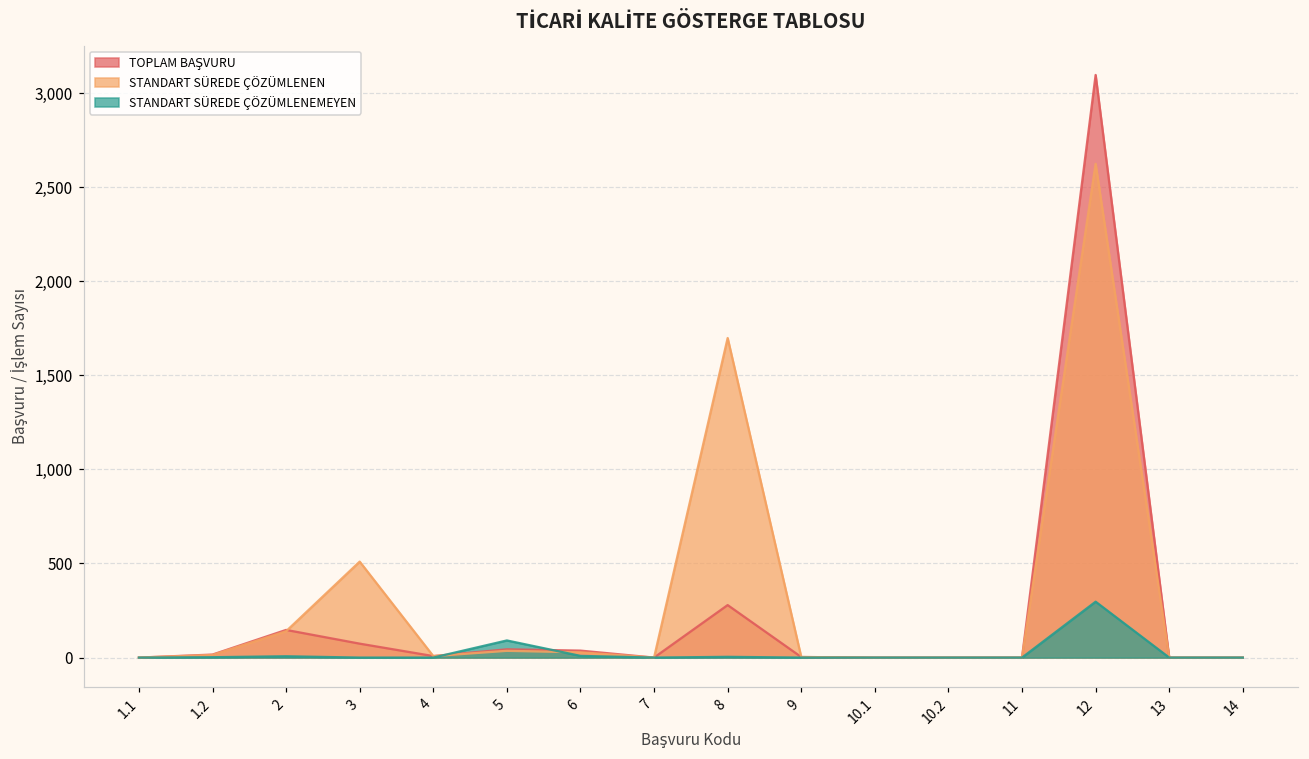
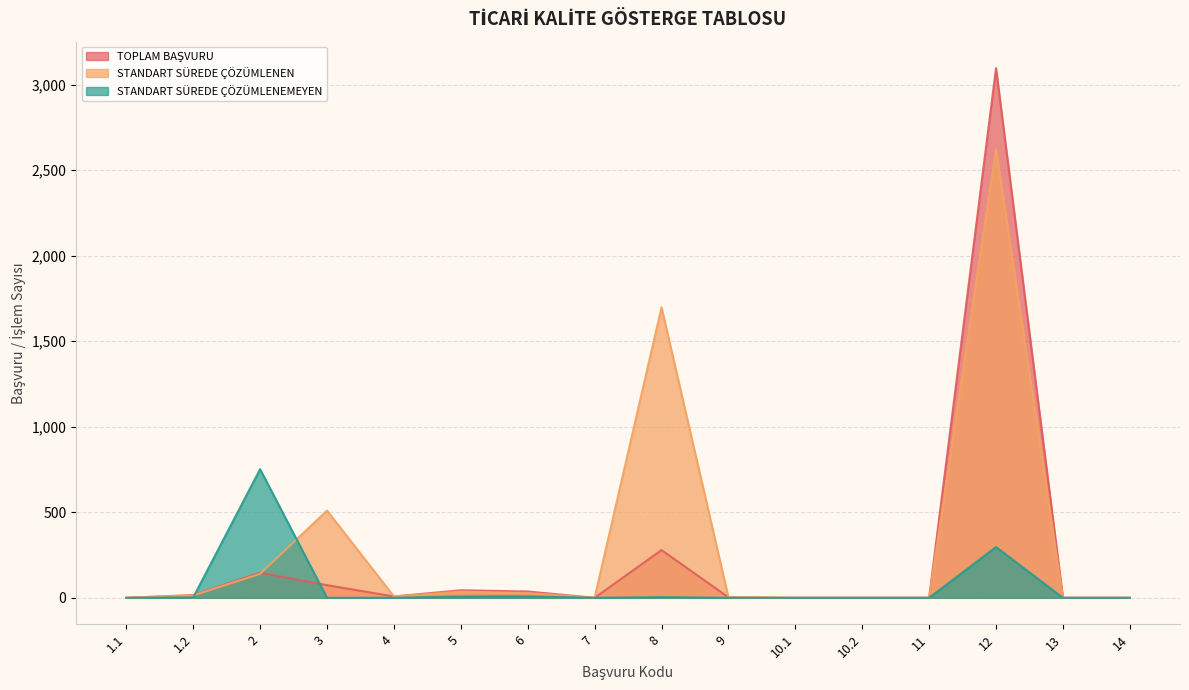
  {
    "TOPLAM BAŞVURU": {
      "3": "70",
      "8": "280",
      "12": "3,100"
    },
    "STANDART SÜREDE ÇÖZÜMLENEN": {
      "3": "510",
      "8": "1,700",
      "12": "2,620"
    },
    "STANDART SÜREDE ÇÖZÜMLENEMEYEN": {
-     "2": "10",
+     "2": "750",
      "3": "0",
-     "5": "90",
+     "5": "10",
      "6": "10",
      "8": "0",
      "12": "300"
    }
  }
